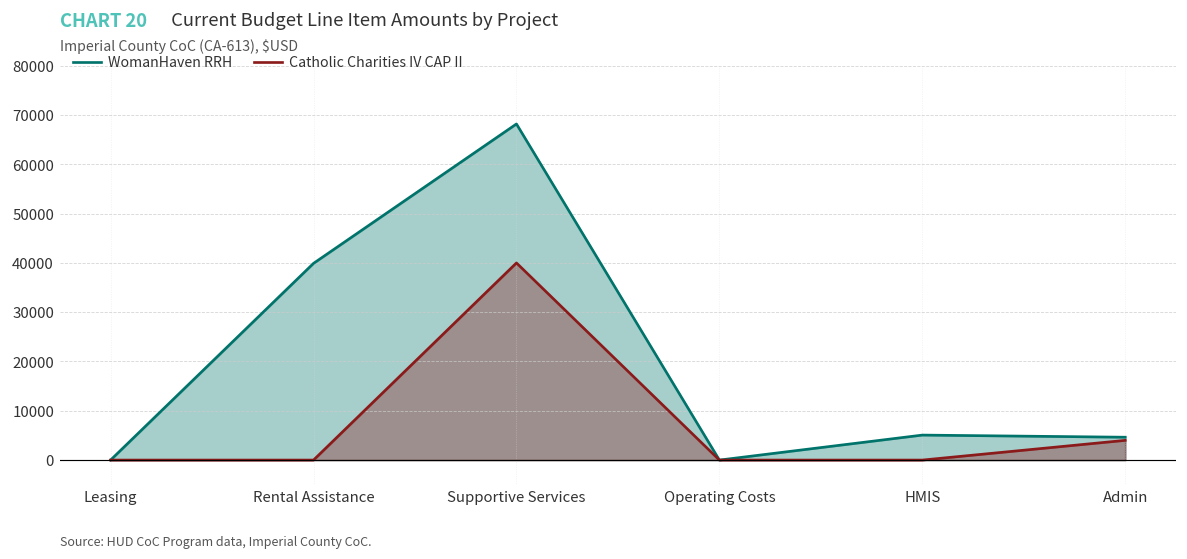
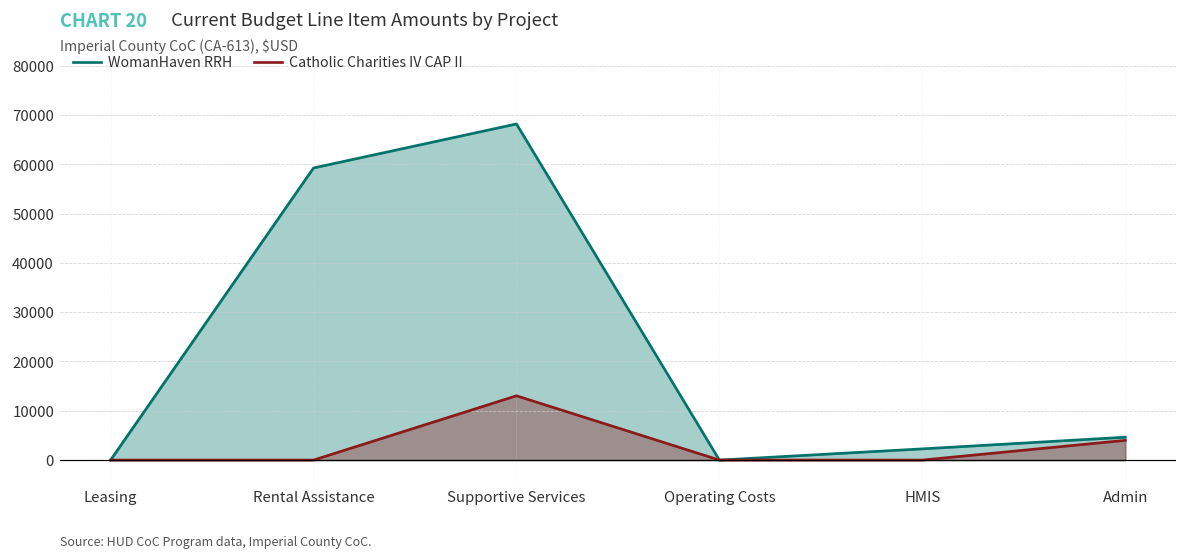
  {
    "WomanHaven RRH": {
-     "Rental Assistance": 40000,
+     "Rental Assistance": 59000,
      "Supportive Services": 68000,
-     "HMIS": 5000,
+     "HMIS": 2000,
      "Admin": 5000
    },
    "Catholic Charities IV CAP II": {
      "Rental Assistance": 0,
-     "Supportive Services": 40000,
+     "Supportive Services": 13000,
      "HMIS": 0,
      "Admin": 4000
    }
  }
